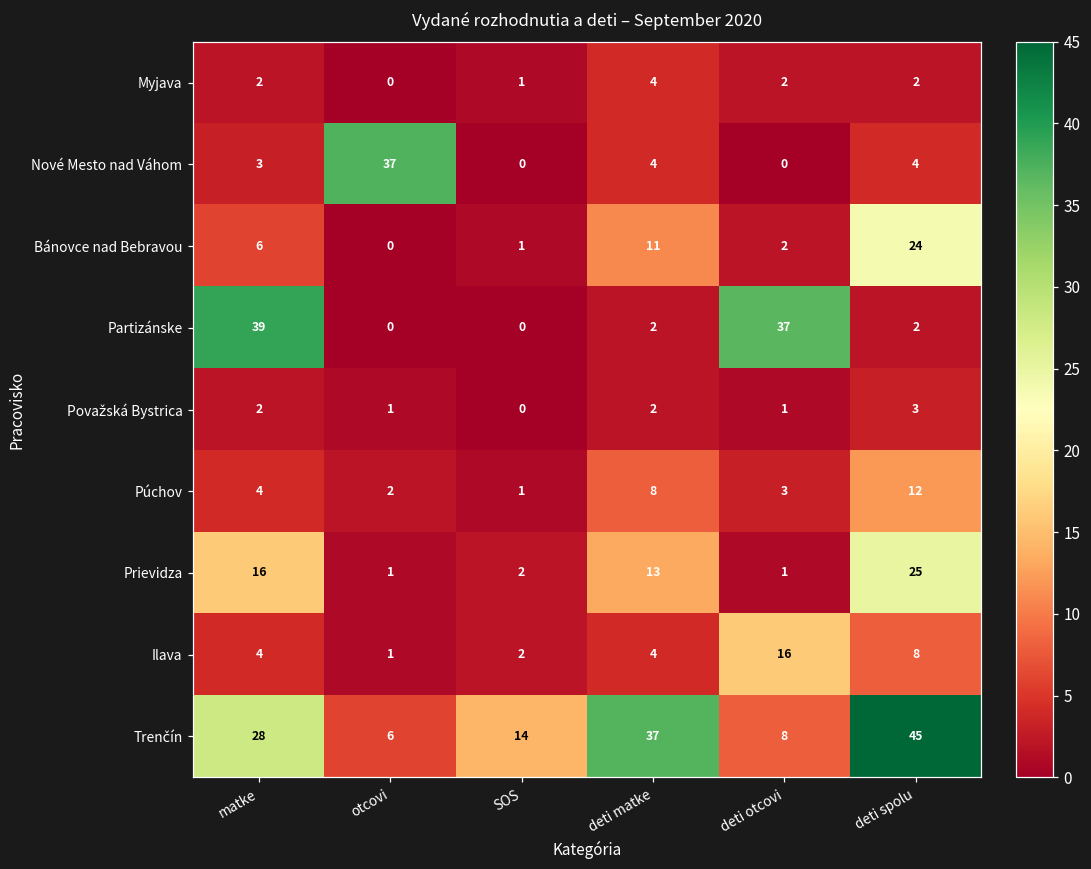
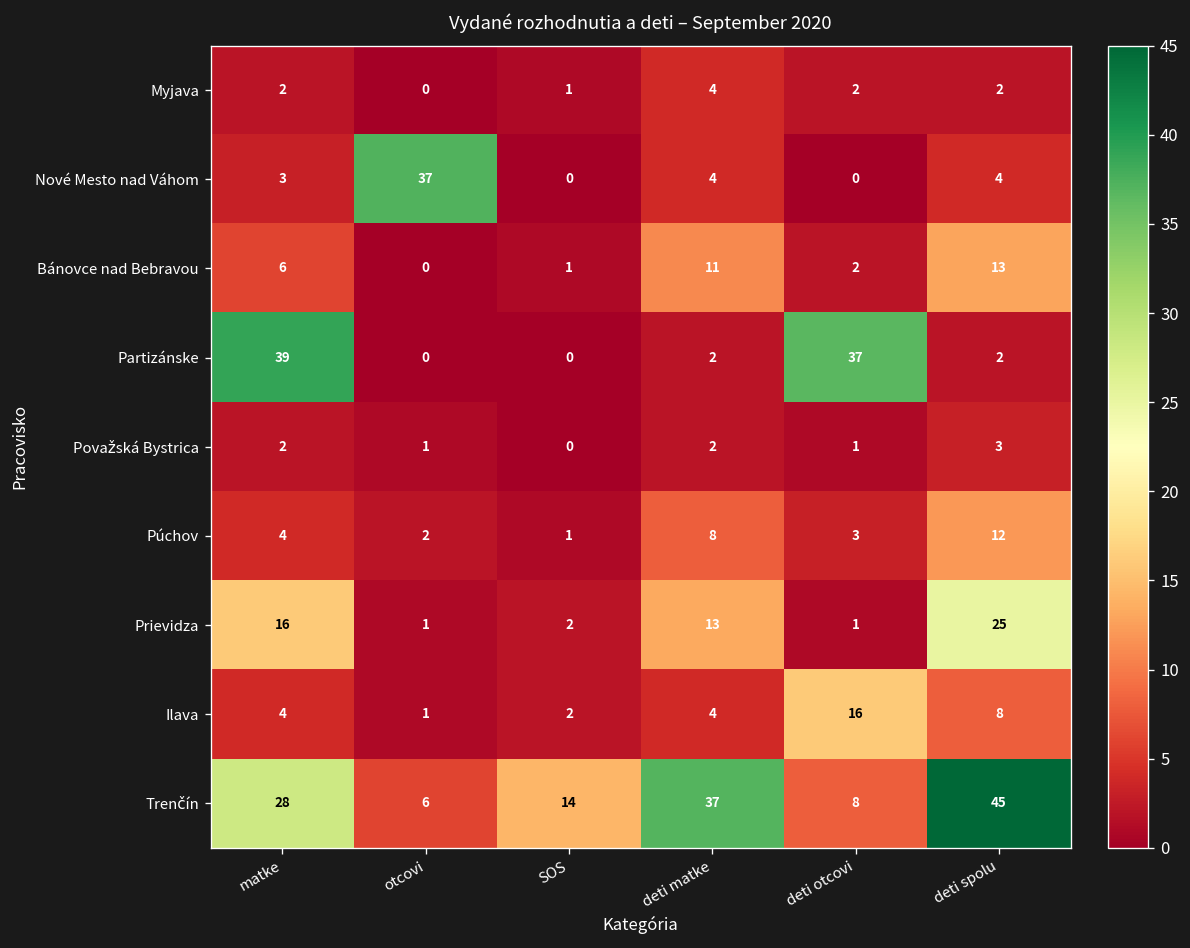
  {
    "Myjava": {
      "matke": 2,
      "otcovi": 0,
      "SOS": 1,
      "deti matke": 4,
      "deti otcovi": 2,
      "deti spolu": 2
    },
    "Nové Mesto nad Váhom": {
      "matke": 3,
      "otcovi": 37,
      "SOS": 0,
      "deti matke": 4,
      "deti otcovi": 0,
      "deti spolu": 4
    },
    "Bánovce nad Bebravou": {
      "matke": 6,
      "otcovi": 0,
      "SOS": 1,
      "deti matke": 11,
      "deti otcovi": 2,
-     "deti spolu": 24
+     "deti spolu": 13
    },
    "Partizánske": {
      "matke": 39,
      "otcovi": 0,
      "SOS": 0,
      "deti matke": 2,
      "deti otcovi": 37,
      "deti spolu": 2
    },
    "Považská Bystrica": {
      "matke": 2,
      "otcovi": 1,
      "SOS": 0,
      "deti matke": 2,
      "deti otcovi": 1,
      "deti spolu": 3
    },
    "Púchov": {
      "matke": 4,
      "otcovi": 2,
      "SOS": 1,
      "deti matke": 8,
      "deti otcovi": 3,
      "deti spolu": 12
    },
    "Prievidza": {
      "matke": 16,
      "otcovi": 1,
      "SOS": 2,
      "deti matke": 13,
      "deti otcovi": 1,
      "deti spolu": 25
    },
    "Ilava": {
      "matke": 4,
      "otcovi": 1,
      "SOS": 2,
      "deti matke": 4,
      "deti otcovi": 16,
      "deti spolu": 8
    },
    "Trenčín": {
      "matke": 28,
      "otcovi": 6,
      "SOS": 14,
      "deti matke": 37,
      "deti otcovi": 8,
      "deti spolu": 45
    }
  }
